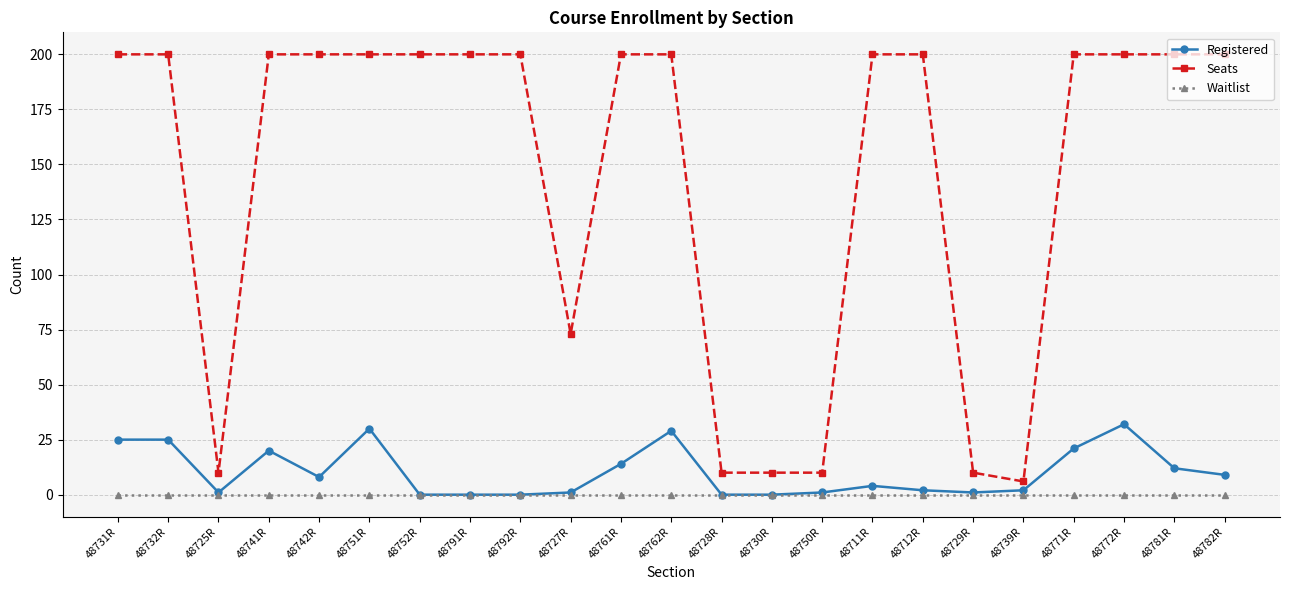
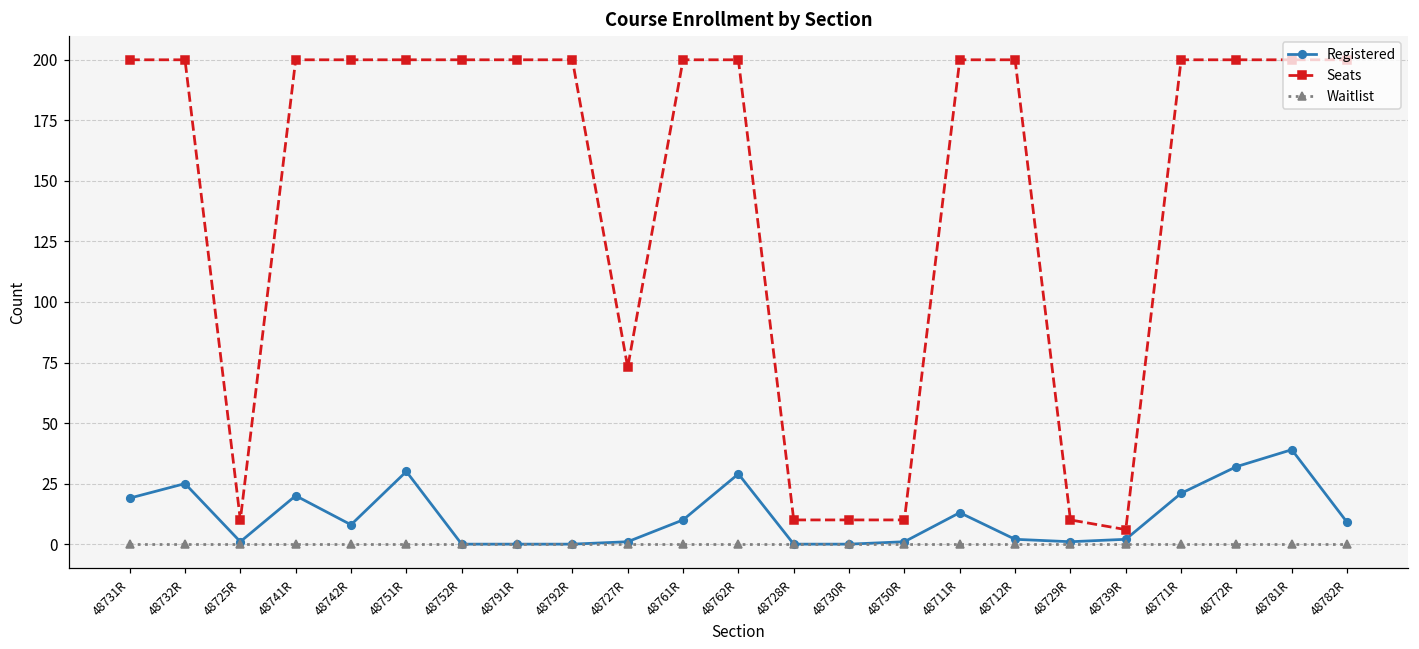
  {
    "Registered": {
-     "48731R": 25,
+     "48731R": 19,
      "48732R": 25,
      "48741R": 20,
      "48742R": 8,
      "48751R": 30,
-     "48761R": 14,
+     "48761R": 10,
      "48762R": 29,
-     "48711R": 4,
+     "48711R": 13,
      "48712R": 2,
      "48739R": 2,
      "48771R": 21,
      "48772R": 32,
-     "48781R": 12,
+     "48781R": 39,
      "48782R": 9
    },
    "Seats": {
      "48731R": 200,
      "48732R": 200,
      "48725R": 10,
      "48741R": 200,
      "48742R": 200,
      "48751R": 200,
      "48752R": 200,
      "48791R": 200,
      "48792R": 200,
      "48727R": 73,
      "48761R": 200,
      "48762R": 200,
      "48728R": 10,
      "48730R": 10,
      "48750R": 10,
      "48711R": 200,
      "48712R": 200,
      "48729R": 10,
      "48739R": 6,
      "48771R": 200,
      "48772R": 200
    },
    "Waitlist": {
      "48731R": 0,
      "48732R": 0,
      "48741R": 0,
      "48742R": 0,
      "48751R": 0,
      "48761R": 0,
      "48762R": 0,
      "48711R": 0,
      "48712R": 0,
      "48739R": 0,
      "48771R": 0,
      "48772R": 0,
      "48781R": 0,
      "48782R": 0
    }
  }
